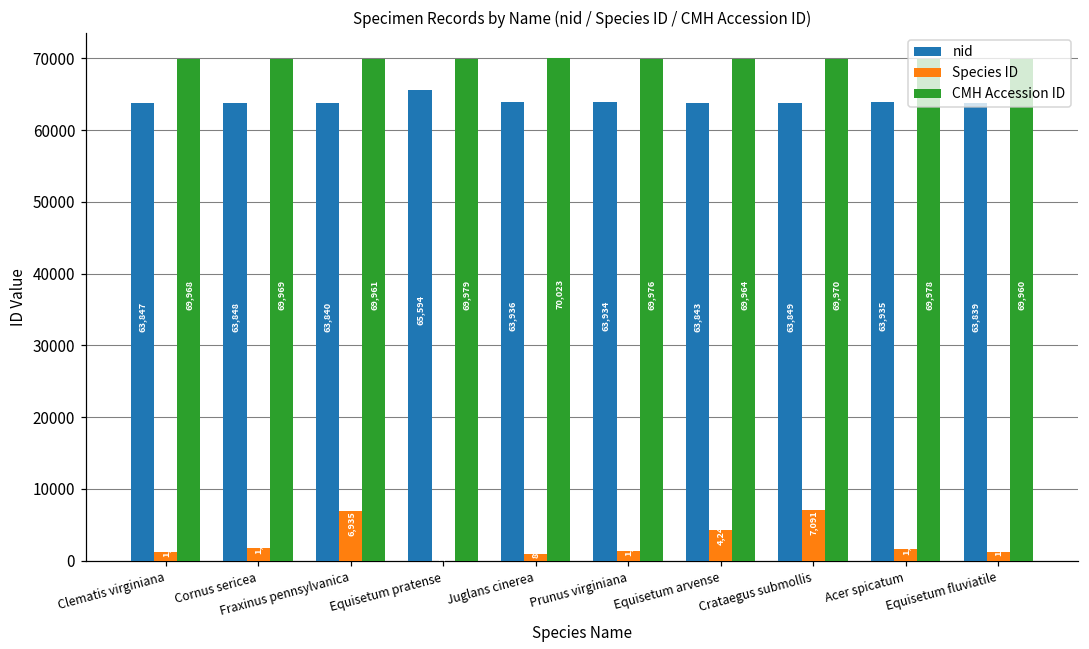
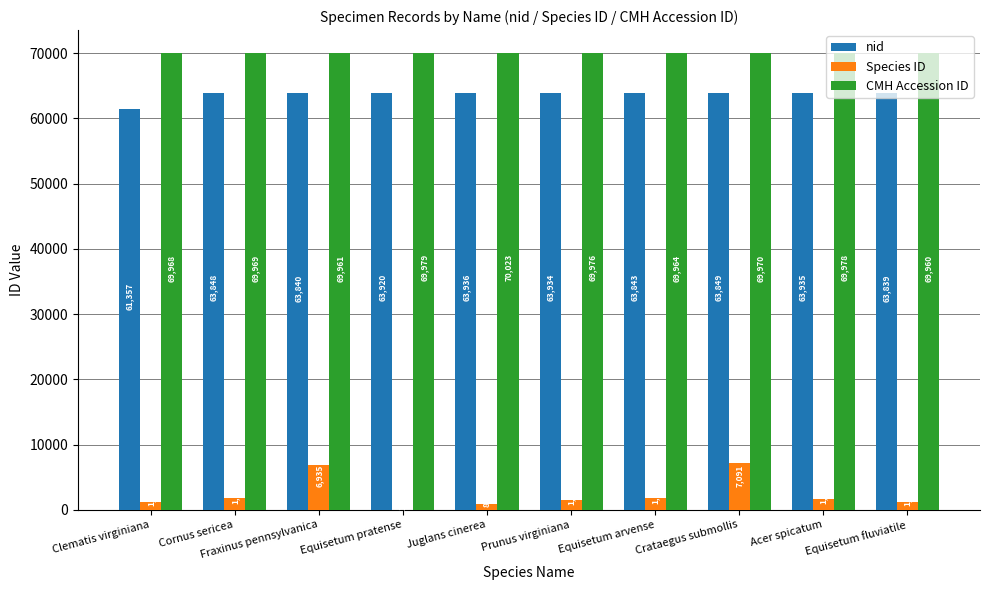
  {
    "nid": {
-     "Clematis virginiana": "63,847",
+     "Clematis virginiana": "61,357",
      "Cornus sericea": "63,848",
      "Fraxinus pennsylvanica": "63,840",
-     "Equisetum pratense": "65,594",
+     "Equisetum pratense": "63,920",
      "Juglans cinerea": "63,936",
      "Prunus virginiana": "63,934",
      "Equisetum arvense": "63,843",
      "Crataegus submollis": "63,849",
      "Acer spicatum": "63,935"
    },
    "Species ID": {
      "Clematis virginiana": "1000",
      "Cornus sericea": "2000",
      "Juglans cinerea": "1000",
      "Prunus virginiana": "1000",
-     "Equisetum arvense": "4000",
+     "Equisetum arvense": "2000",
      "Acer spicatum": "2000",
      "Equisetum fluviatile": "1000"
    },
    "CMH Accession ID": {
      "Clematis virginiana": "69,968",
      "Cornus sericea": "69,969",
      "Fraxinus pennsylvanica": "69,961",
      "Equisetum pratense": "69,979",
      "Juglans cinerea": "70,023",
      "Prunus virginiana": "69,976",
      "Equisetum arvense": "69,964",
      "Crataegus submollis": "69,970"
    }
  }
